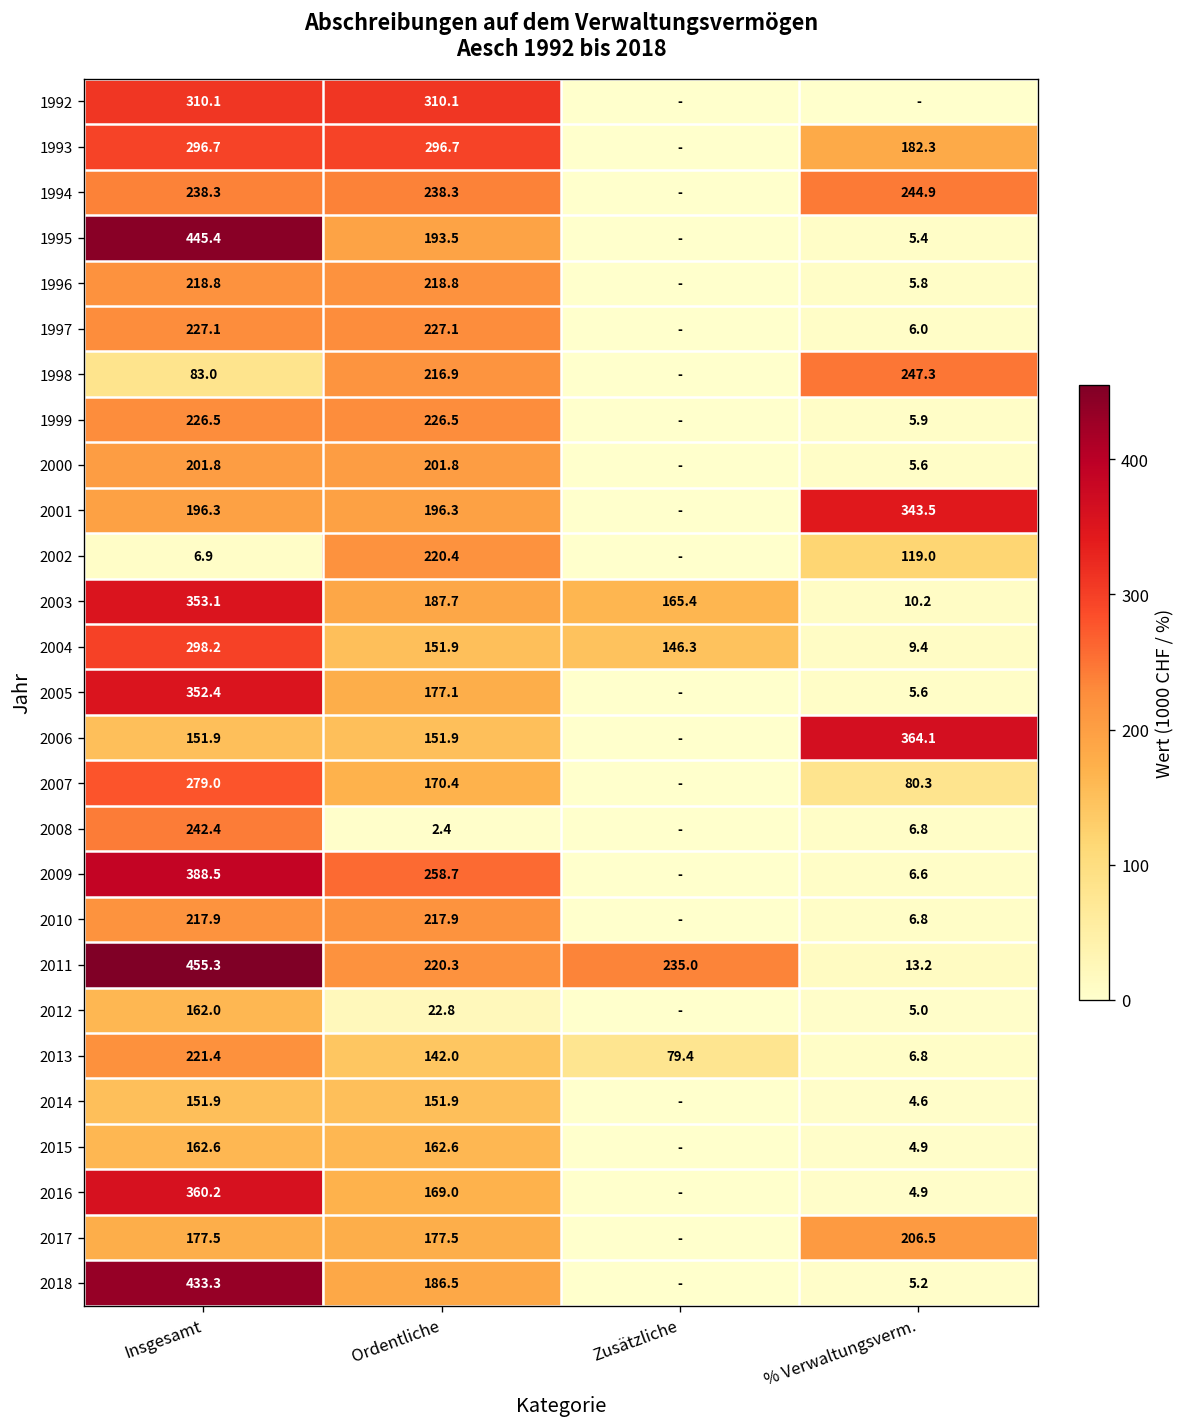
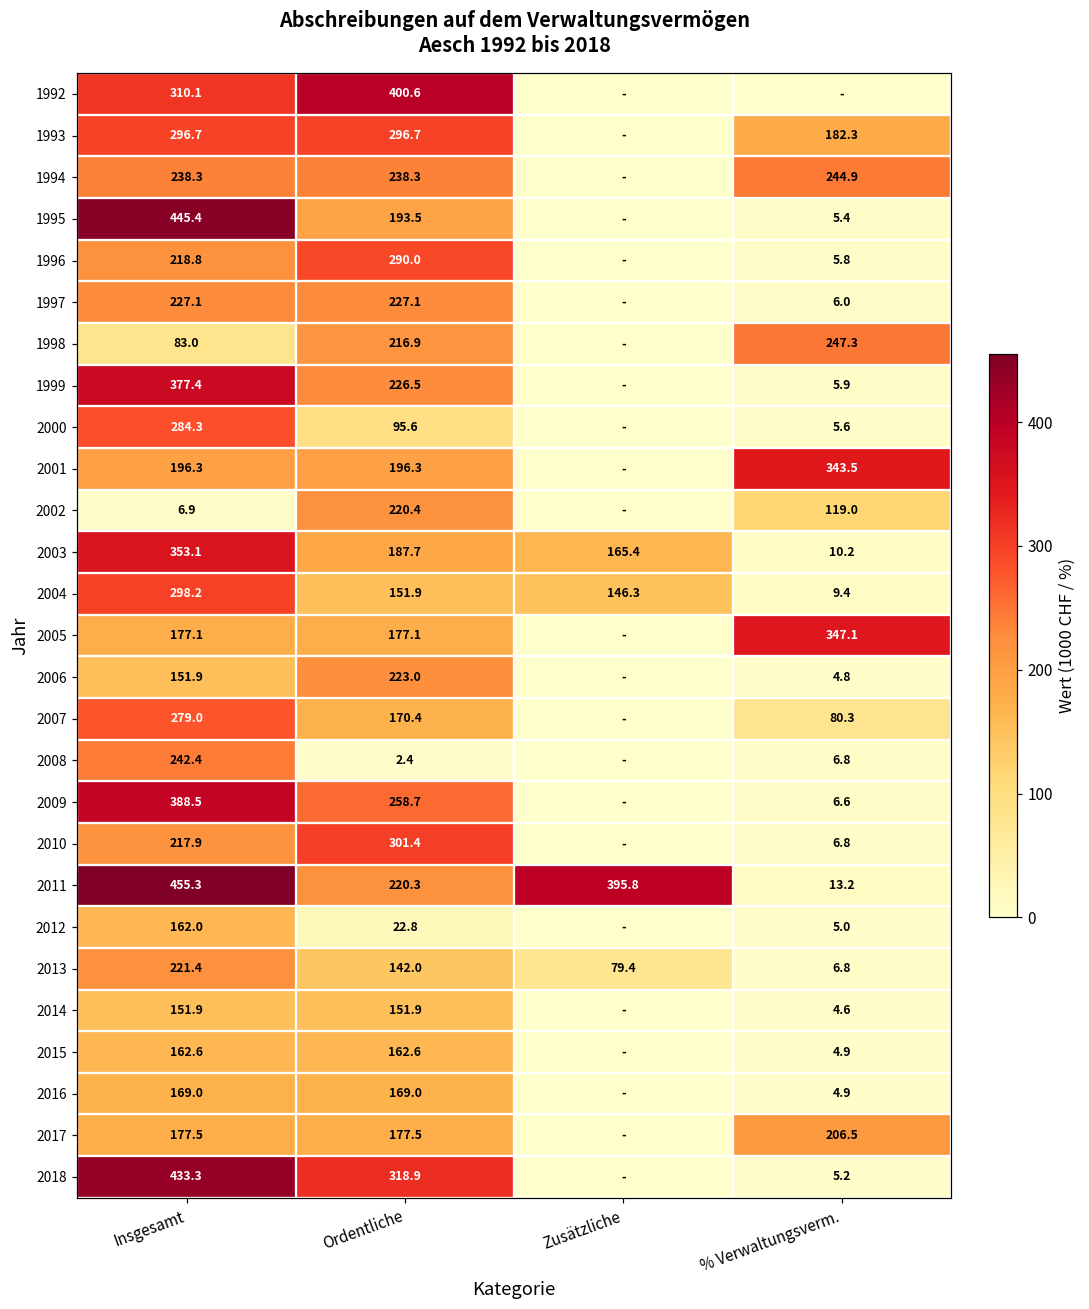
  {
    "1992": {
      "Insgesamt": 310.1,
-     "Ordentliche": 310.1
+     "Ordentliche": 400.6
    },
    "1993": {
      "Insgesamt": 296.7,
      "Ordentliche": 296.7,
      "% Verwaltungsverm.": 182.3
    },
    "1994": {
      "Insgesamt": 238.3,
      "Ordentliche": 238.3,
      "% Verwaltungsverm.": 244.9
    },
    "1995": {
      "Insgesamt": 445.4,
      "Ordentliche": 193.5,
      "% Verwaltungsverm.": 5.4
    },
    "1996": {
      "Insgesamt": 218.8,
-     "Ordentliche": 218.8,
+     "Ordentliche": 290.0,
      "% Verwaltungsverm.": 5.8
    },
    "1997": {
      "Insgesamt": 227.1,
      "Ordentliche": 227.1,
      "% Verwaltungsverm.": 6.0
    },
    "1998": {
      "Insgesamt": 83.0,
      "Ordentliche": 216.9,
      "% Verwaltungsverm.": 247.3
    },
    "1999": {
-     "Insgesamt": 226.5,
+     "Insgesamt": 377.4,
      "Ordentliche": 226.5,
      "% Verwaltungsverm.": 5.9
    },
    "2000": {
-     "Insgesamt": 201.8,
-     "Ordentliche": 201.8,
+     "Insgesamt": 284.3,
+     "Ordentliche": 95.6,
      "% Verwaltungsverm.": 5.6
    },
    "2001": {
      "Insgesamt": 196.3,
      "Ordentliche": 196.3,
      "% Verwaltungsverm.": 343.5
    },
    "2002": {
      "Insgesamt": 6.9,
      "Ordentliche": 220.4,
      "% Verwaltungsverm.": 119.0
    },
    "2003": {
      "Insgesamt": 353.1,
      "Ordentliche": 187.7,
      "Zusätzliche": 165.4,
      "% Verwaltungsverm.": 10.2
    },
    "2004": {
      "Insgesamt": 298.2,
      "Ordentliche": 151.9,
      "Zusätzliche": 146.3,
      "% Verwaltungsverm.": 9.4
    },
    "2005": {
-     "Insgesamt": 352.4,
+     "Insgesamt": 177.1,
      "Ordentliche": 177.1,
-     "% Verwaltungsverm.": 5.6
+     "% Verwaltungsverm.": 347.1
    },
    "2006": {
      "Insgesamt": 151.9,
-     "Ordentliche": 151.9,
-     "% Verwaltungsverm.": 364.1
+     "Ordentliche": 223.0,
+     "% Verwaltungsverm.": 4.8
    },
    "2007": {
      "Insgesamt": 279.0,
      "Ordentliche": 170.4,
      "% Verwaltungsverm.": 80.3
    },
    "2008": {
      "Insgesamt": 242.4,
      "Ordentliche": 2.4,
      "% Verwaltungsverm.": 6.8
    },
    "2009": {
      "Insgesamt": 388.5,
      "Ordentliche": 258.7,
      "% Verwaltungsverm.": 6.6
    },
    "2010": {
      "Insgesamt": 217.9,
-     "Ordentliche": 217.9,
+     "Ordentliche": 301.4,
      "% Verwaltungsverm.": 6.8
    },
    "2011": {
      "Insgesamt": 455.3,
      "Ordentliche": 220.3,
-     "Zusätzliche": 235.0,
+     "Zusätzliche": 395.8,
      "% Verwaltungsverm.": 13.2
    },
    "2012": {
      "Insgesamt": 162.0,
      "Ordentliche": 22.8,
      "% Verwaltungsverm.": 5.0
    },
    "2013": {
      "Insgesamt": 221.4,
      "Ordentliche": 142.0,
      "Zusätzliche": 79.4,
      "% Verwaltungsverm.": 6.8
    },
    "2014": {
      "Insgesamt": 151.9,
      "Ordentliche": 151.9,
      "% Verwaltungsverm.": 4.6
    },
    "2015": {
      "Insgesamt": 162.6,
      "Ordentliche": 162.6,
      "% Verwaltungsverm.": 4.9
    },
    "2016": {
-     "Insgesamt": 360.2,
+     "Insgesamt": 169.0,
      "Ordentliche": 169.0,
      "% Verwaltungsverm.": 4.9
    },
    "2017": {
      "Insgesamt": 177.5,
      "Ordentliche": 177.5,
      "% Verwaltungsverm.": 206.5
    },
    "2018": {
      "Insgesamt": 433.3,
-     "Ordentliche": 186.5,
+     "Ordentliche": 318.9,
      "% Verwaltungsverm.": 5.2
    }
  }
